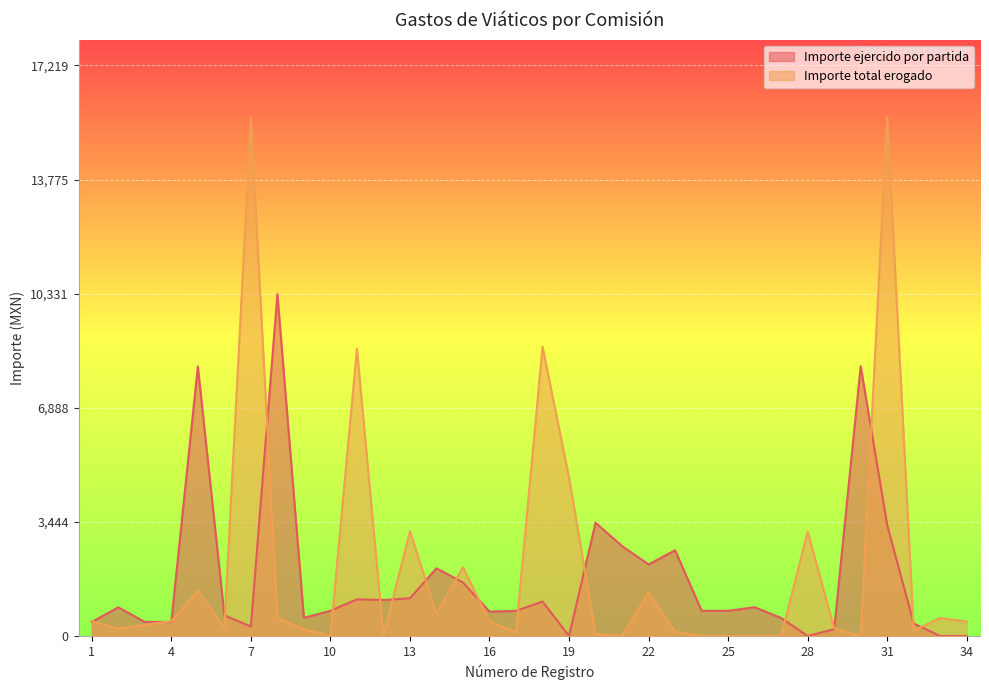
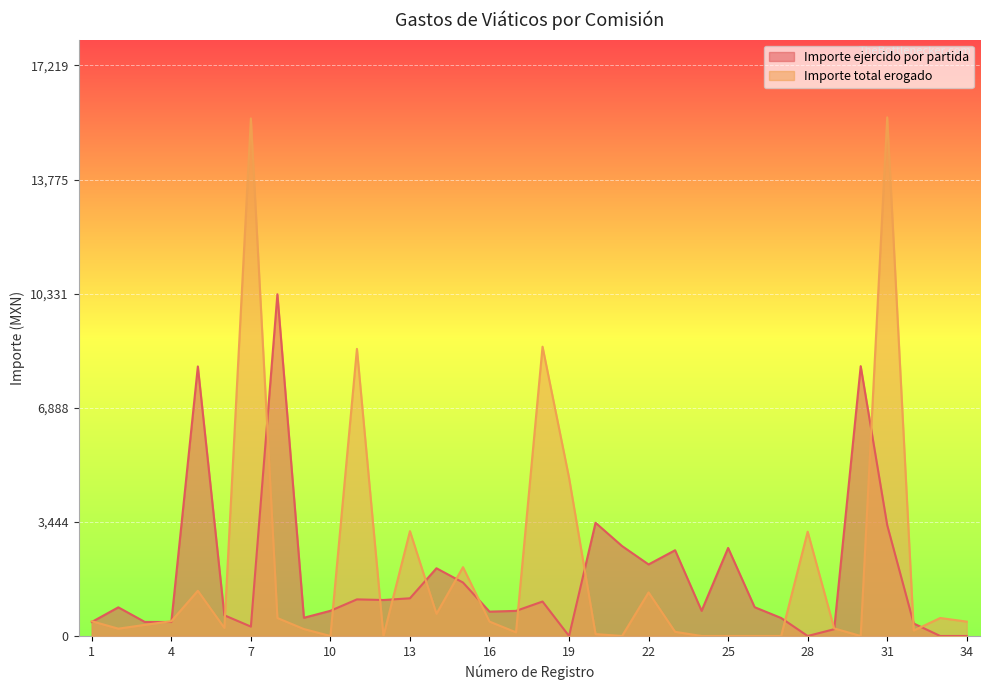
  {
    "Importe ejercido por partida": {
      "7": "300",
      "10": "800",
      "13": "1,100",
      "16": "700",
      "19": "0",
      "22": "2,200",
-     "25": "800",
+     "25": "2,700",
      "28": "0",
      "31": "3,300",
      "34": "0"
    },
    "Importe total erogado": {
      "7": "15,600",
      "10": "0",
      "13": "3,200",
      "16": "400",
      "19": "4,800",
      "22": "1,300",
      "25": "0",
      "28": "3,100",
      "31": "15,700",
      "34": "400"
    }
  }
